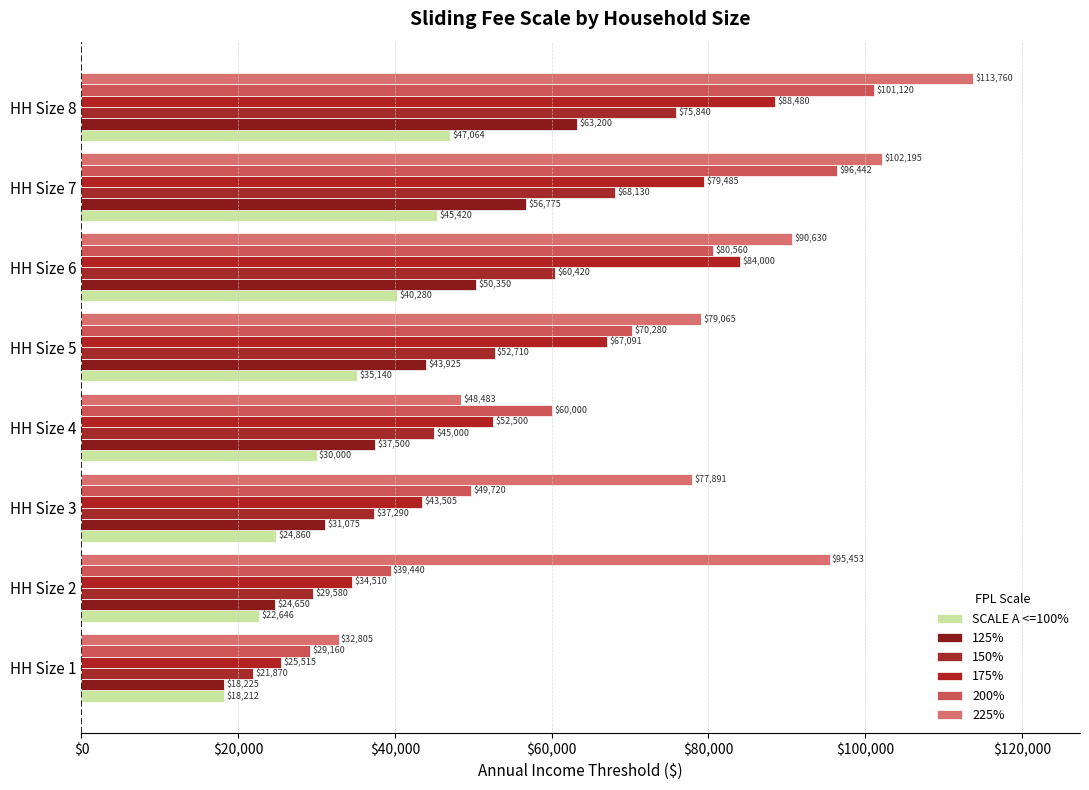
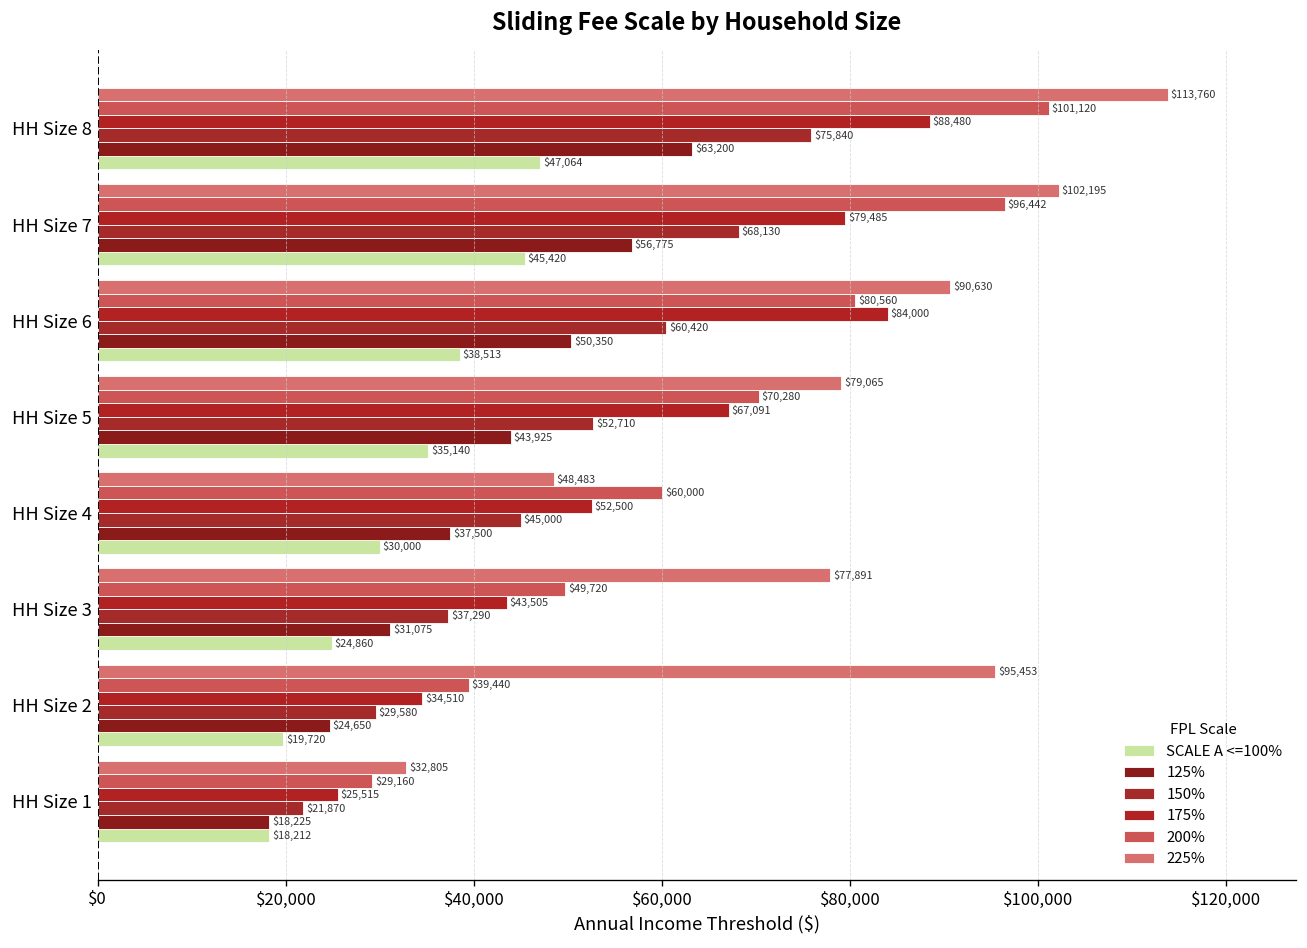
  {
    "SCALE A <=100%": {
      "HH Size 8": "$47,064",
      "HH Size 7": "$45,420",
-     "HH Size 6": "$40,280",
+     "HH Size 6": "$38,513",
      "HH Size 5": "$35,140",
      "HH Size 4": "$30,000",
      "HH Size 3": "$24,860",
-     "HH Size 2": "$22,646",
+     "HH Size 2": "$19,720",
      "HH Size 1": "$18,212"
    }
  }
